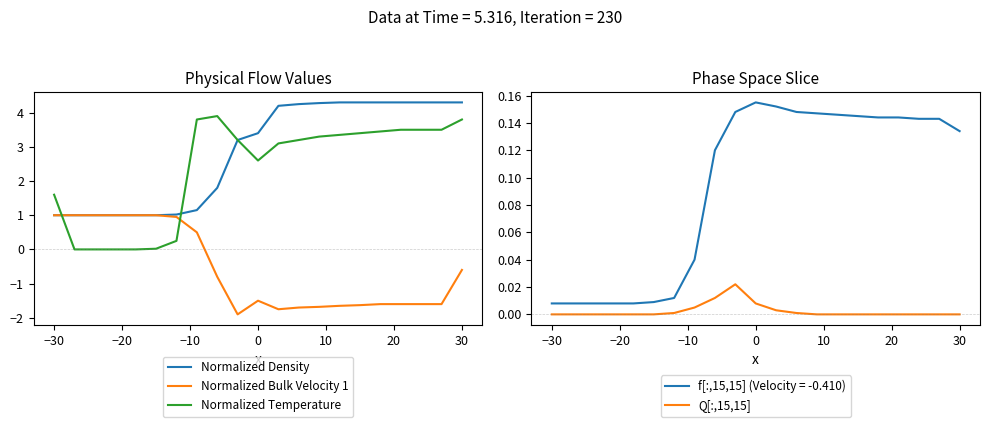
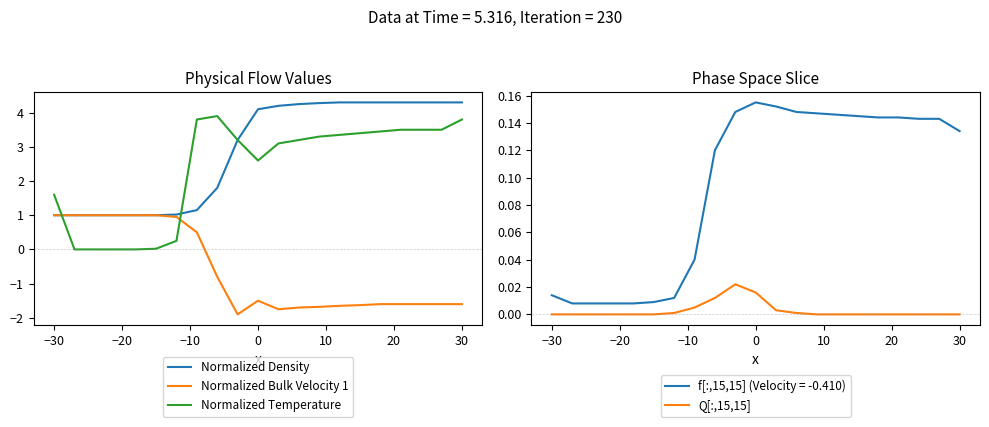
  {
    "Physical Flow Values": {
      "Normalized Density": {
-       "0": 3.4,
+       "0": 4.1,
        "30": 4.3
      },
      "Normalized Bulk Velocity 1": {
        "0": -1.5,
-       "30": -0.6
+       "30": -1.6
      },
      "Normalized Temperature": {
        "−30": 1.6,
        "0": 2.6,
        "30": 3.8
      }
    },
    "Phase Space Slice": {
      "f[:,15,15] (Velocity = -0.410)": {
-       "−30": 0.008,
+       "−30": 0.014,
        "0": 0.155,
        "30": 0.134
      },
      "Q[:,15,15]": {
        "−30": 0.000,
-       "0": 0.008,
+       "0": 0.016,
        "30": 0.000
      }
    }
  }
